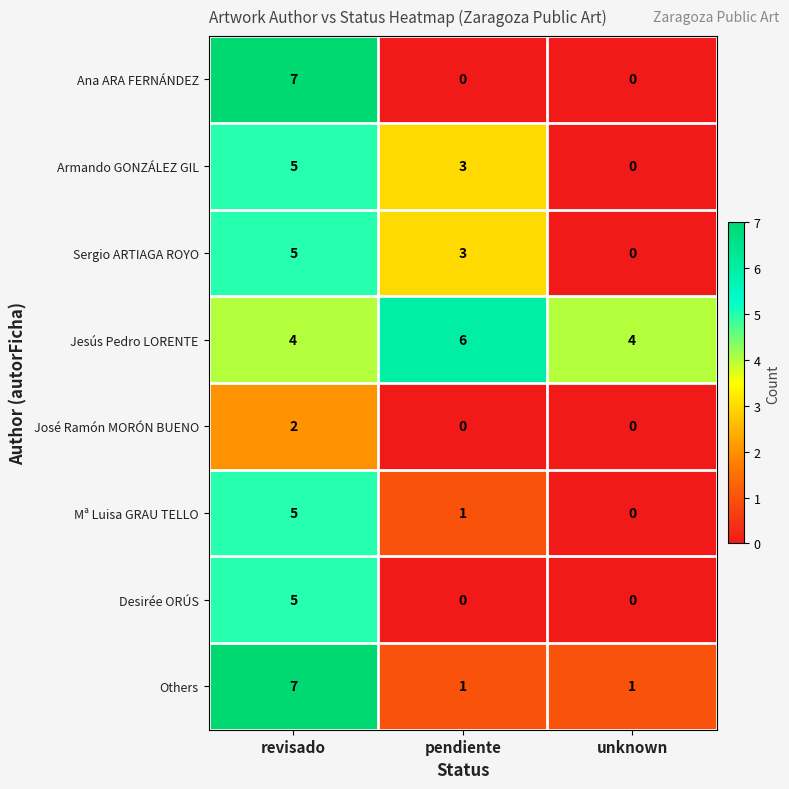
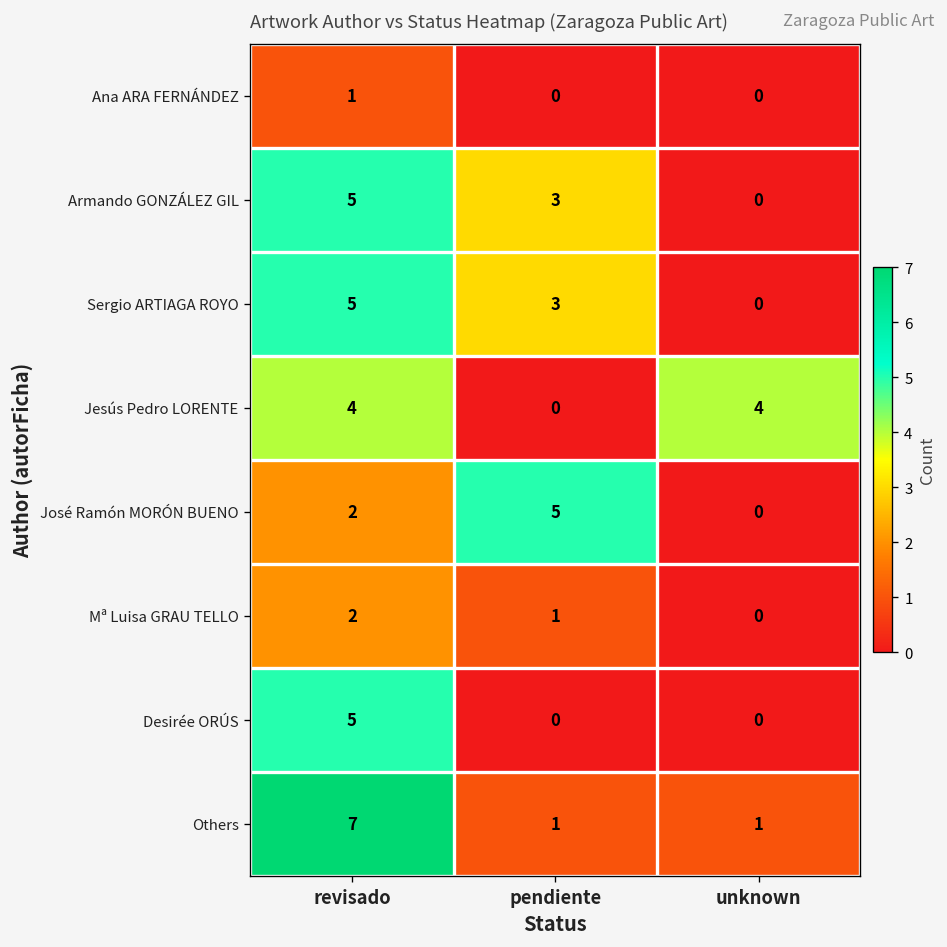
  {
    "Ana ARA FERNÁNDEZ": {
-     "revisado": 7,
+     "revisado": 1,
      "pendiente": 0,
      "unknown": 0
    },
    "Armando GONZÁLEZ GIL": {
      "revisado": 5,
      "pendiente": 3,
      "unknown": 0
    },
    "Sergio ARTIAGA ROYO": {
      "revisado": 5,
      "pendiente": 3,
      "unknown": 0
    },
    "Jesús Pedro LORENTE": {
      "revisado": 4,
-     "pendiente": 6,
+     "pendiente": 0,
      "unknown": 4
    },
    "José Ramón MORÓN BUENO": {
      "revisado": 2,
-     "pendiente": 0,
+     "pendiente": 5,
      "unknown": 0
    },
    "Mª Luisa GRAU TELLO": {
-     "revisado": 5,
+     "revisado": 2,
      "pendiente": 1,
      "unknown": 0
    },
    "Desirée ORÚS": {
      "revisado": 5,
      "pendiente": 0,
      "unknown": 0
    },
    "Others": {
      "revisado": 7,
      "pendiente": 1,
      "unknown": 1
    }
  }
